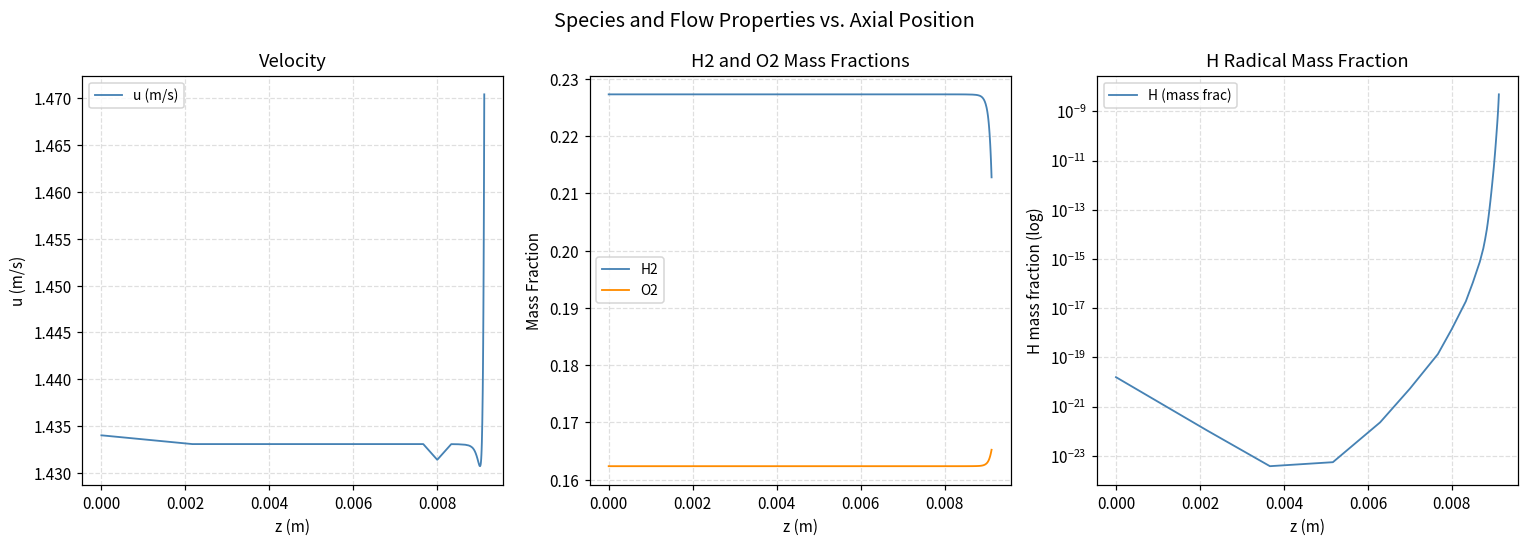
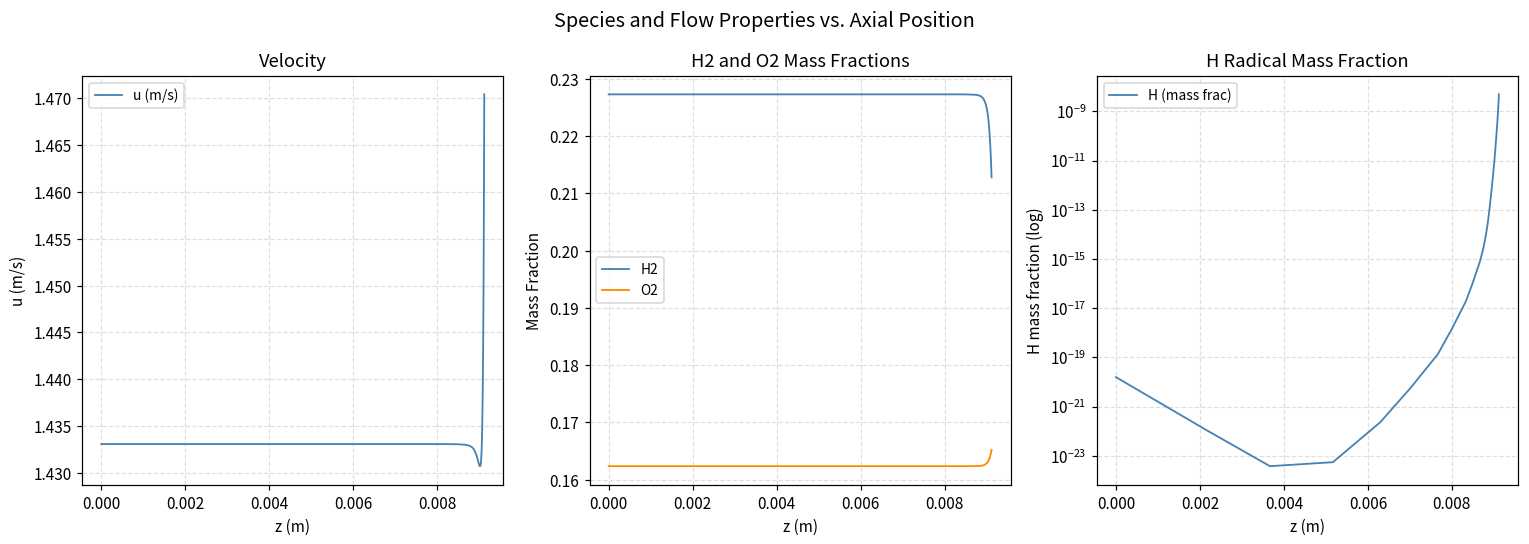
  {
    "Velocity": {
-     "0.000": 1.434,
-     "0.008": 1.431
+     "0.000": 1.433,
+     "0.008": 1.433
    },
    "H2 and O2 Mass Fractions": {
      "H2": {
        "0.000": 0.227,
        "0.008": 0.227
      },
      "O2": {
        "0.000": 0.162,
        "0.008": 0.162
      }
    },
    "H Radical Mass Fraction": {
      "0.000": 0.000000000000,
      "0.008": 0.000000000000
    }
  }
